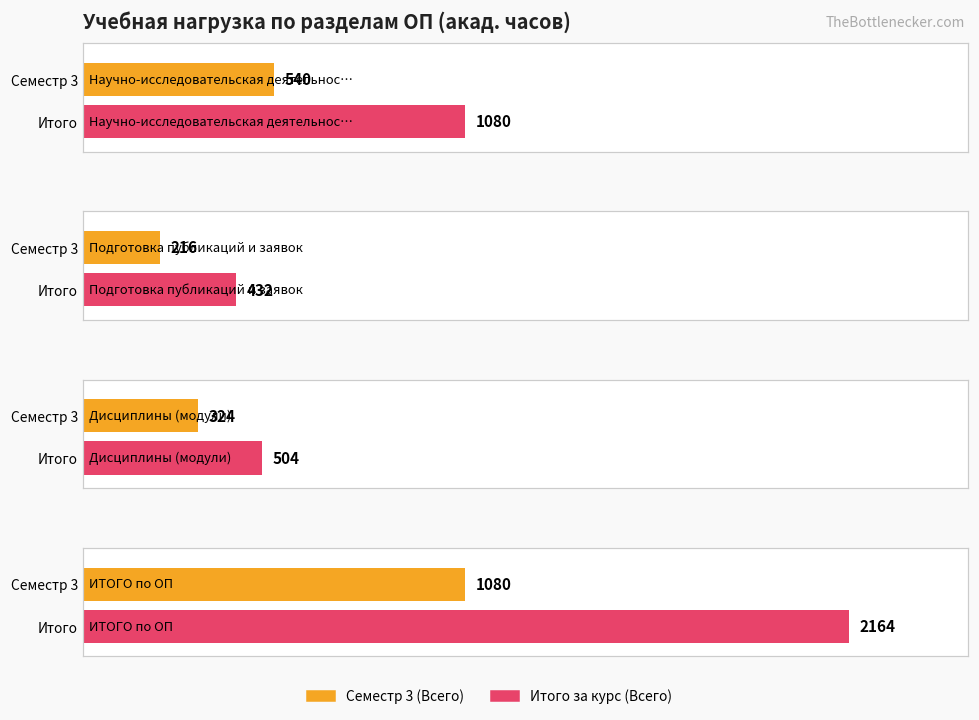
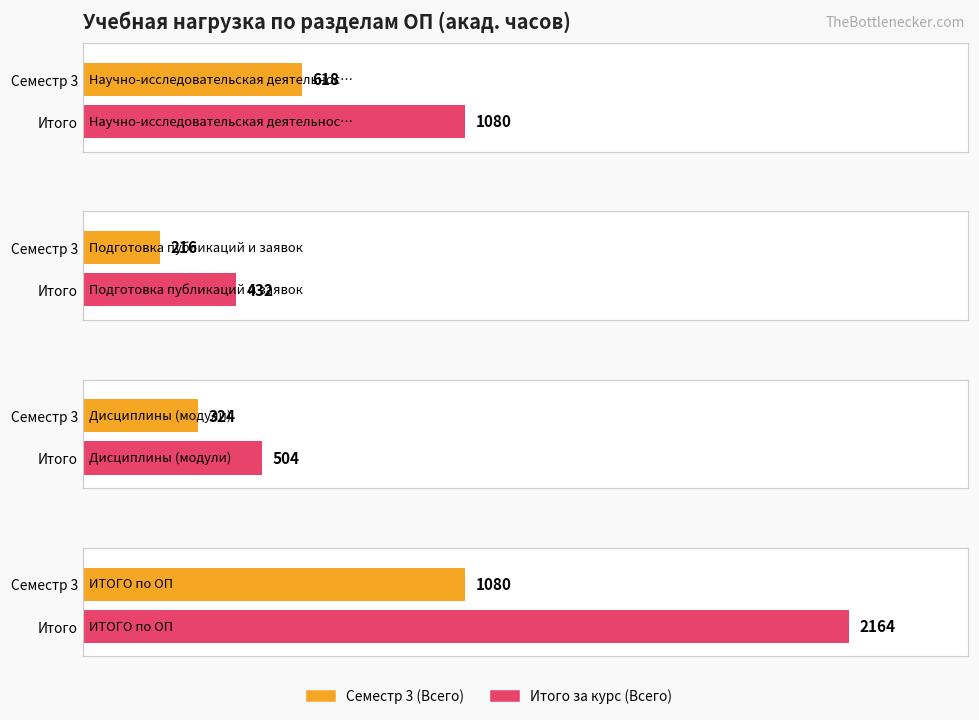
  {
    "Учебная нагрузка по разделам ОП (акад. часов)": {
-     "Семестр 3": 540,
+     "Семестр 3": 618,
      "Итого": 1080
    }
  }
